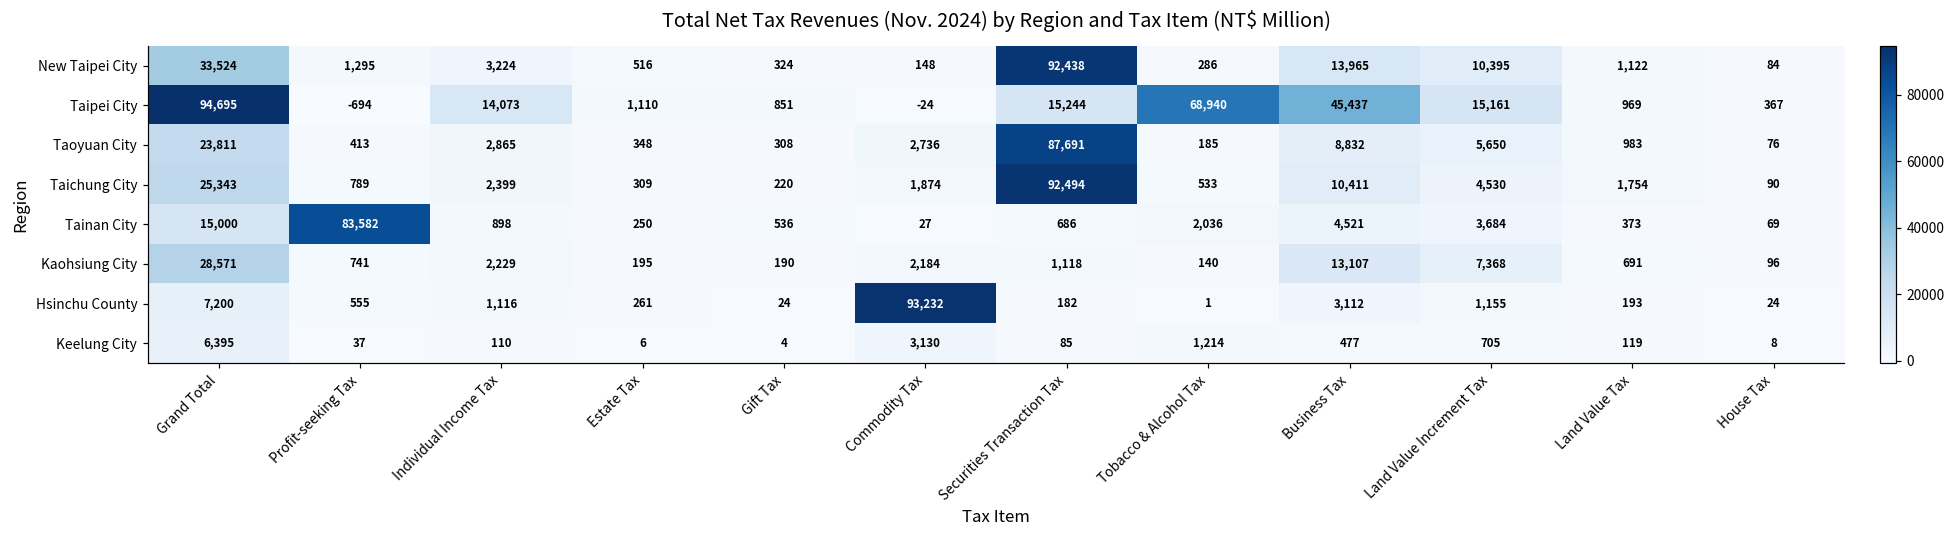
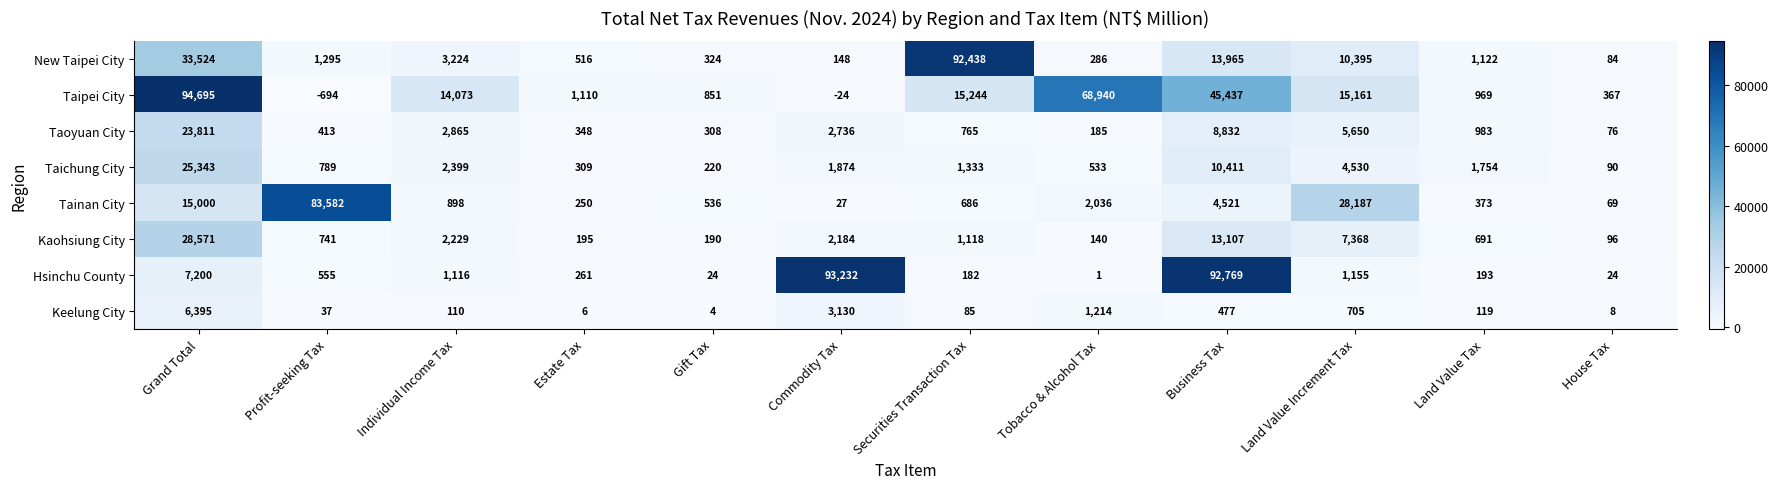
  {
    "New Taipei City": {
      "Grand Total": "33,524",
      "Profit-seeking Tax": "1,295",
      "Individual Income Tax": "3,224",
      "Estate Tax": "516",
      "Gift Tax": "324",
      "Commodity Tax": "148",
      "Securities Transaction Tax": "92,438",
      "Tobacco & Alcohol Tax": "286",
      "Business Tax": "13,965",
      "Land Value Increment Tax": "10,395",
      "Land Value Tax": "1,122",
      "House Tax": "84"
    },
    "Taipei City": {
      "Grand Total": "94,695",
      "Profit-seeking Tax": "-694",
      "Individual Income Tax": "14,073",
      "Estate Tax": "1,110",
      "Gift Tax": "851",
      "Commodity Tax": "-24",
      "Securities Transaction Tax": "15,244",
      "Tobacco & Alcohol Tax": "68,940",
      "Business Tax": "45,437",
      "Land Value Increment Tax": "15,161",
      "Land Value Tax": "969",
      "House Tax": "367"
    },
    "Taoyuan City": {
      "Grand Total": "23,811",
      "Profit-seeking Tax": "413",
      "Individual Income Tax": "2,865",
      "Estate Tax": "348",
      "Gift Tax": "308",
      "Commodity Tax": "2,736",
-     "Securities Transaction Tax": "87,691",
+     "Securities Transaction Tax": "765",
      "Tobacco & Alcohol Tax": "185",
      "Business Tax": "8,832",
      "Land Value Increment Tax": "5,650",
      "Land Value Tax": "983",
      "House Tax": "76"
    },
    "Taichung City": {
      "Grand Total": "25,343",
      "Profit-seeking Tax": "789",
      "Individual Income Tax": "2,399",
      "Estate Tax": "309",
      "Gift Tax": "220",
      "Commodity Tax": "1,874",
-     "Securities Transaction Tax": "92,494",
+     "Securities Transaction Tax": "1,333",
      "Tobacco & Alcohol Tax": "533",
      "Business Tax": "10,411",
      "Land Value Increment Tax": "4,530",
      "Land Value Tax": "1,754",
      "House Tax": "90"
    },
    "Tainan City": {
      "Grand Total": "15,000",
      "Profit-seeking Tax": "83,582",
      "Individual Income Tax": "898",
      "Estate Tax": "250",
      "Gift Tax": "536",
      "Commodity Tax": "27",
      "Securities Transaction Tax": "686",
      "Tobacco & Alcohol Tax": "2,036",
      "Business Tax": "4,521",
-     "Land Value Increment Tax": "3,684",
+     "Land Value Increment Tax": "28,187",
      "Land Value Tax": "373",
      "House Tax": "69"
    },
    "Kaohsiung City": {
      "Grand Total": "28,571",
      "Profit-seeking Tax": "741",
      "Individual Income Tax": "2,229",
      "Estate Tax": "195",
      "Gift Tax": "190",
      "Commodity Tax": "2,184",
      "Securities Transaction Tax": "1,118",
      "Tobacco & Alcohol Tax": "140",
      "Business Tax": "13,107",
      "Land Value Increment Tax": "7,368",
      "Land Value Tax": "691",
      "House Tax": "96"
    },
    "Hsinchu County": {
      "Grand Total": "7,200",
      "Profit-seeking Tax": "555",
      "Individual Income Tax": "1,116",
      "Estate Tax": "261",
      "Gift Tax": "24",
      "Commodity Tax": "93,232",
      "Securities Transaction Tax": "182",
      "Tobacco & Alcohol Tax": "1",
-     "Business Tax": "3,112",
+     "Business Tax": "92,769",
      "Land Value Increment Tax": "1,155",
      "Land Value Tax": "193",
      "House Tax": "24"
    },
    "Keelung City": {
      "Grand Total": "6,395",
      "Profit-seeking Tax": "37",
      "Individual Income Tax": "110",
      "Estate Tax": "6",
      "Gift Tax": "4",
      "Commodity Tax": "3,130",
      "Securities Transaction Tax": "85",
      "Tobacco & Alcohol Tax": "1,214",
      "Business Tax": "477",
      "Land Value Increment Tax": "705",
      "Land Value Tax": "119",
      "House Tax": "8"
    }
  }
